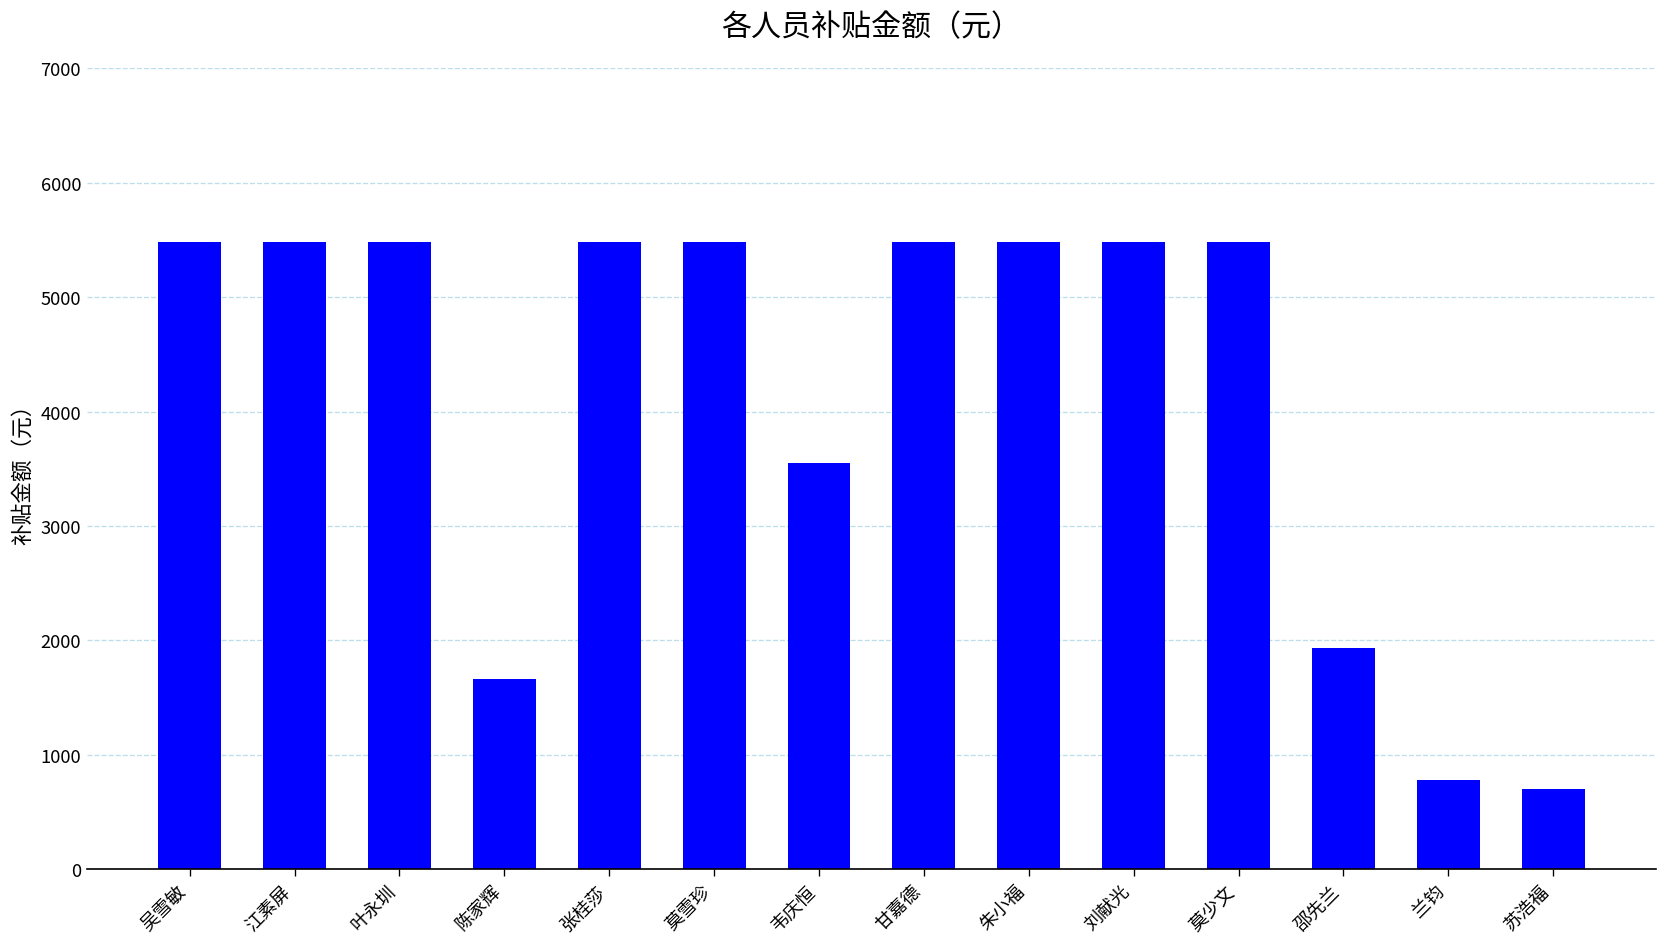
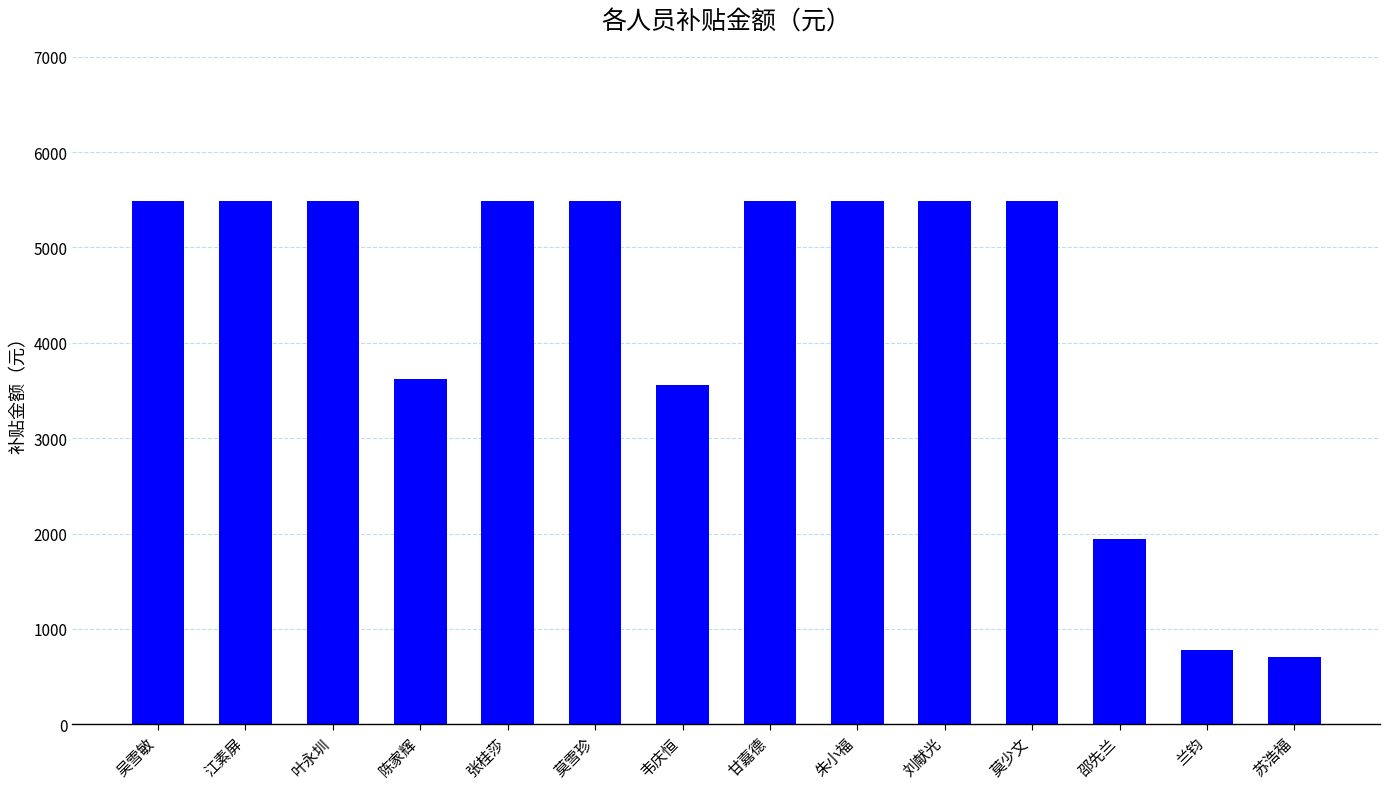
  {
    "吴雪敏": 5500,
    "江素屏": 5500,
    "叶永圳": 5500,
-   "陈家辉": 1700,
+   "陈家辉": 3600,
    "张桂莎": 5500,
    "莫雪珍": 5500,
    "韦庆恒": 3600,
    "甘嘉德": 5500,
    "朱小福": 5500,
    "刘献光": 5500,
    "莫少文": 5500,
    "邵先兰": 1900,
    "兰钧": 800,
    "苏浩福": 700
  }
